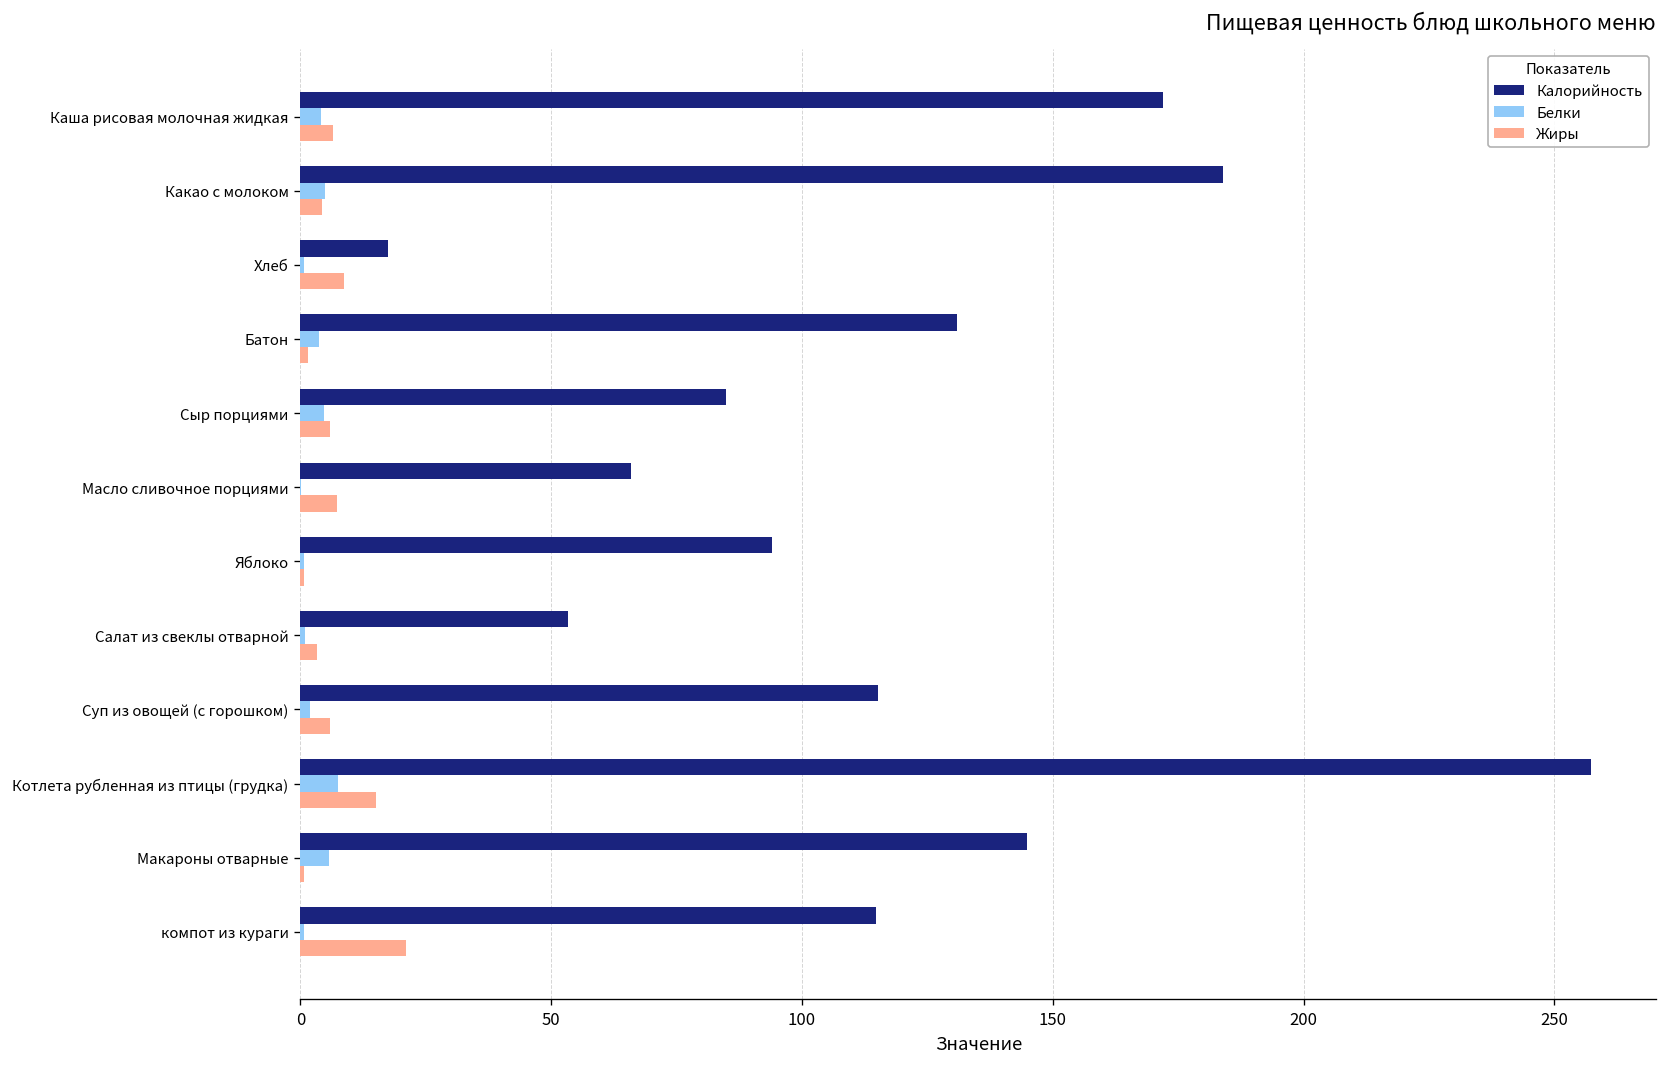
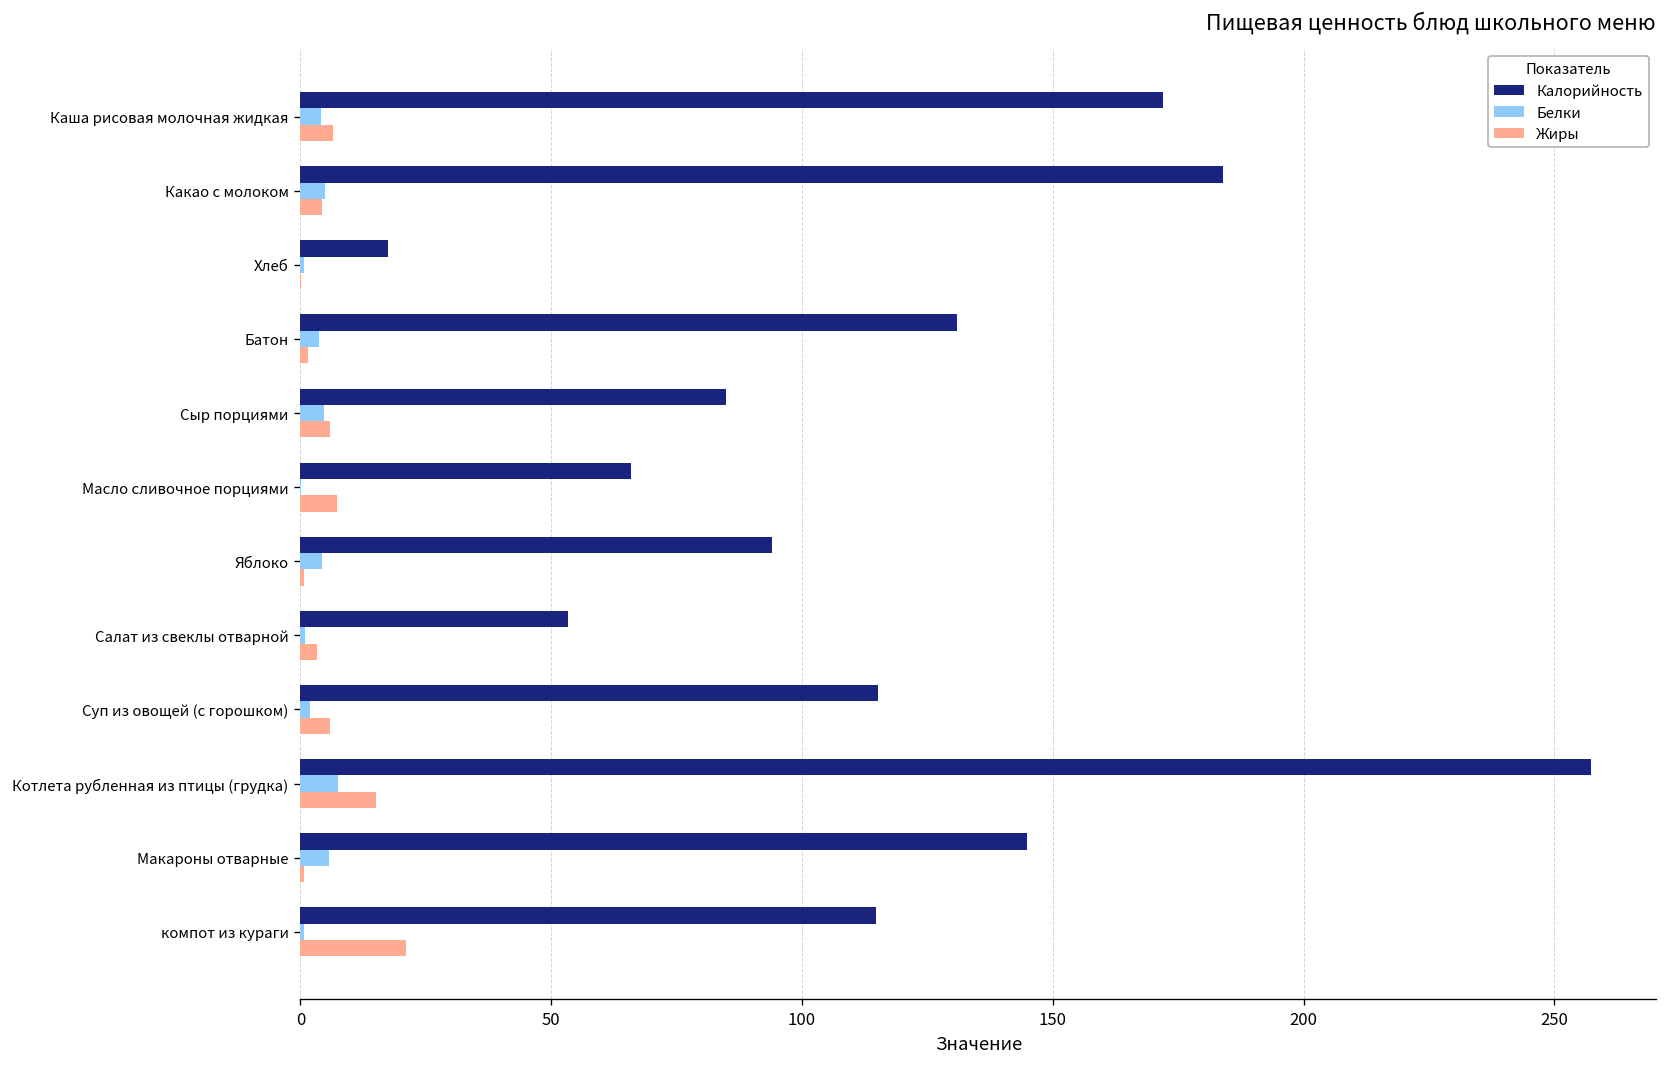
  {
    "Калорийность": {
      "Каша рисовая молочная жидкая": 172,
      "Какао с молоком": 184,
      "Хлеб": 17,
      "Батон": 131,
      "Сыр порциями": 85,
      "Масло сливочное порциями": 66,
      "Яблоко": 94,
      "Салат из свеклы отварной": 53,
      "Суп из овощей (с горошком)": 115,
      "Котлета рубленная из птицы (грудка)": 257,
      "Макароны отварные": 145,
      "компот из кураги": 115
    },
    "Белки": {
      "Каша рисовая молочная жидкая": 4,
      "Какао с молоком": 5,
      "Хлеб": 1,
      "Батон": 4,
      "Сыр порциями": 5,
-     "Яблоко": 1,
+     "Яблоко": 4,
      "Салат из свеклы отварной": 1,
      "Суп из овощей (с горошком)": 2,
      "Котлета рубленная из птицы (грудка)": 8,
      "Макароны отварные": 6,
      "компот из кураги": 1
    },
    "Жиры": {
      "Каша рисовая молочная жидкая": 6,
      "Какао с молоком": 4,
-     "Хлеб": 9,
+     "Хлеб": 0,
      "Батон": 1,
      "Сыр порциями": 6,
      "Масло сливочное порциями": 7,
      "Яблоко": 1,
      "Салат из свеклы отварной": 3,
      "Суп из овощей (с горошком)": 6,
      "Котлета рубленная из птицы (грудка)": 15,
      "Макароны отварные": 1,
      "компот из кураги": 21
    }
  }
